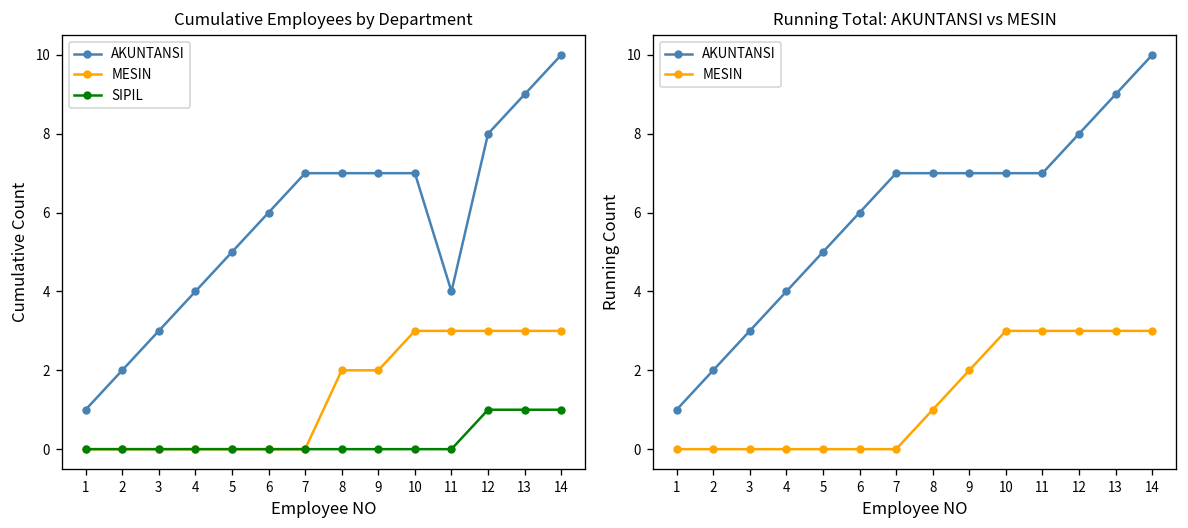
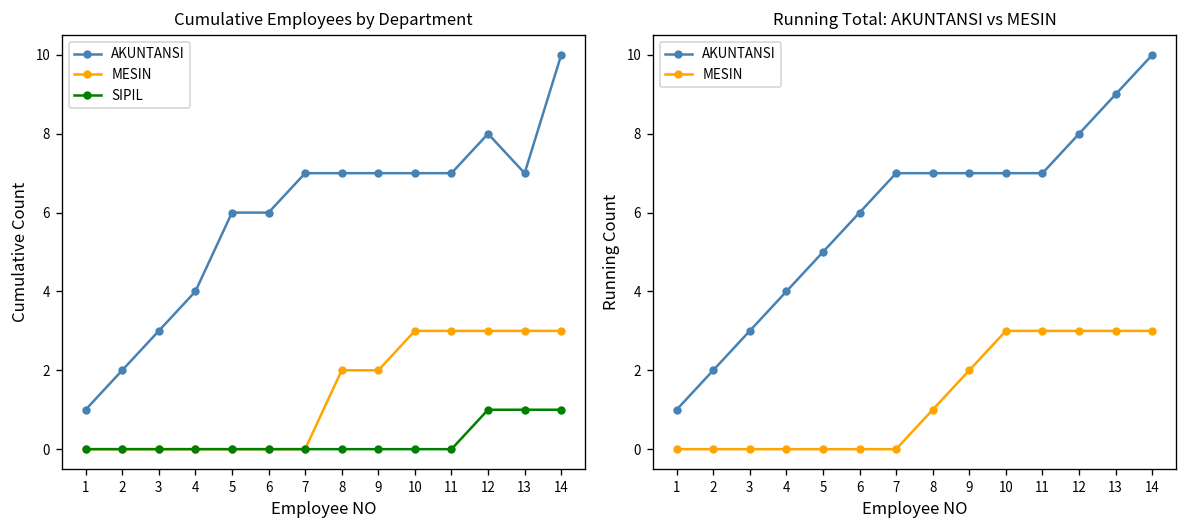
  {
    "Cumulative Employees by Department": {
      "AKUNTANSI": {
        "1": 1,
        "2": 2,
        "3": 3,
        "4": 4,
-       "5": 5,
+       "5": 6,
        "6": 6,
        "7": 7,
        "8": 7,
        "9": 7,
        "10": 7,
-       "11": 4,
+       "11": 7,
        "12": 8,
-       "13": 9,
+       "13": 7,
        "14": 10
      },
      "MESIN": {
        "8": 2,
        "9": 2,
        "10": 3,
        "11": 3,
        "12": 3,
        "13": 3,
        "14": 3
      },
      "SIPIL": {
        "8": 0,
        "9": 0,
        "10": 0,
        "11": 0,
        "12": 1,
        "13": 1,
        "14": 1
      }
    },
    "Running Total: AKUNTANSI vs MESIN": {
      "AKUNTANSI": {
        "1": 1.0,
        "2": 2.0,
        "3": 3.0,
        "4": 4.0,
        "5": 5.0,
        "6": 6.0,
        "7": 7.0,
        "8": 7.0,
        "9": 7.0,
        "10": 7.0,
        "11": 7.0,
        "12": 8.0,
        "13": 9.0,
        "14": 10.0
      },
      "MESIN": {
        "1": 0.0,
        "2": 0.0,
        "3": 0.0,
        "4": 0.0,
        "5": 0.0,
        "6": 0.0,
        "7": 0.0,
        "8": 1.0,
        "9": 2.0,
        "10": 3.0,
        "11": 3.0,
        "12": 3.0,
        "13": 3.0,
        "14": 3.0
      }
    }
  }
